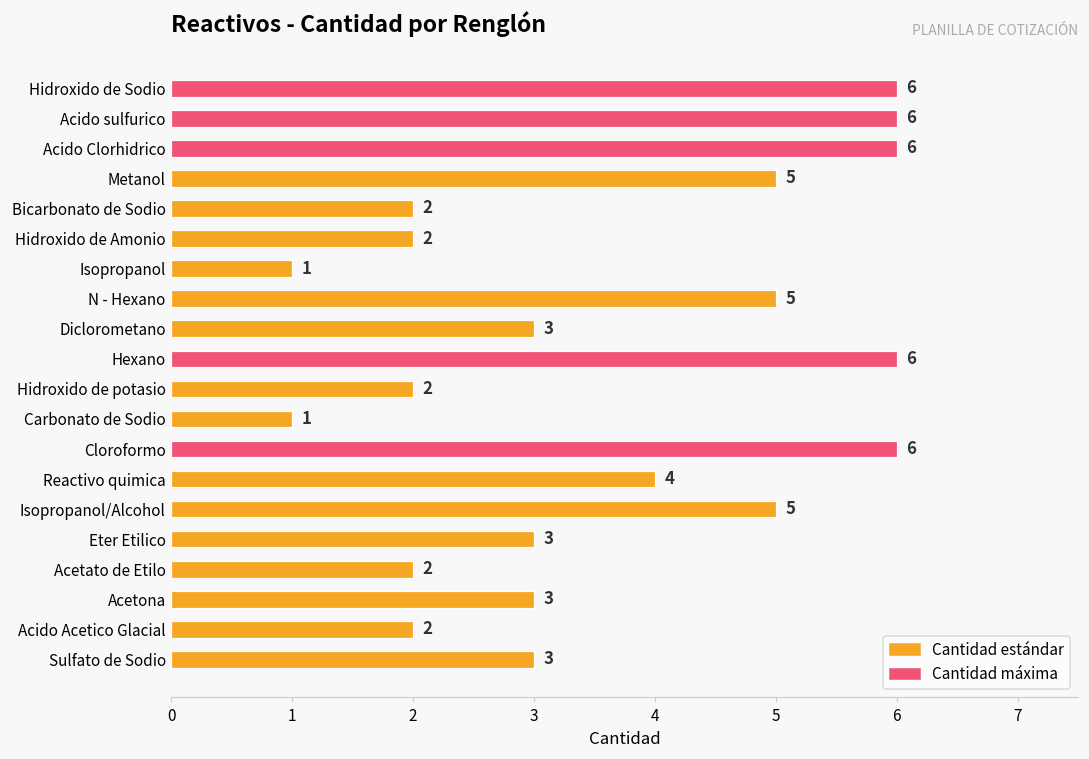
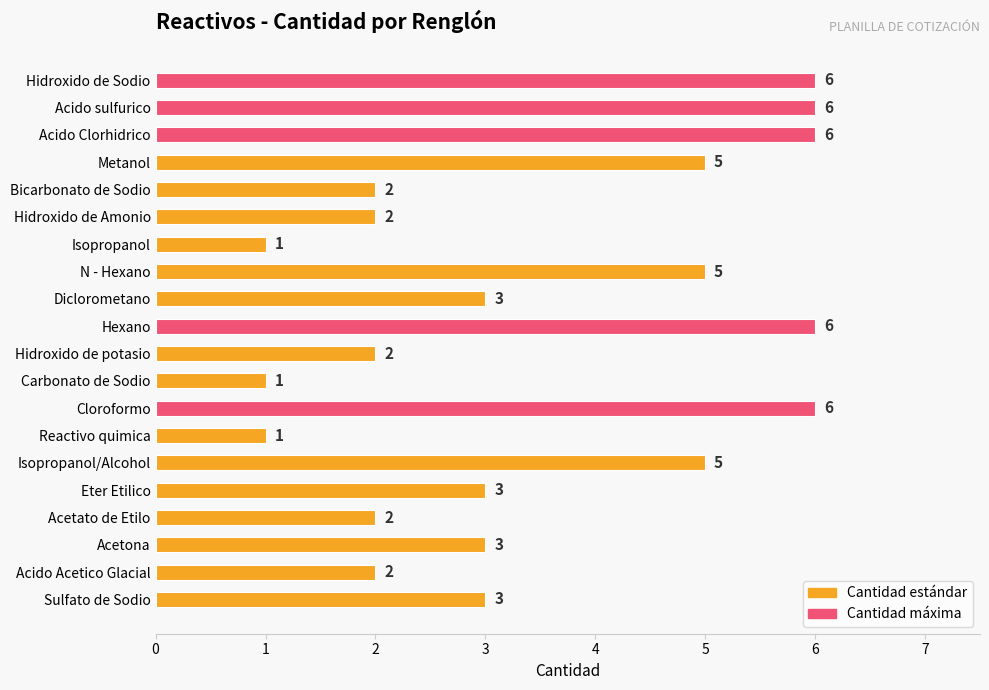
  {
    "Hidroxido de Sodio": 6,
    "Acido sulfurico": 6,
    "Acido Clorhidrico": 6,
    "Metanol": 5,
    "Bicarbonato de Sodio": 2,
    "Hidroxido de Amonio": 2,
    "Isopropanol": 1,
    "N - Hexano": 5,
    "Diclorometano": 3,
    "Hexano": 6,
    "Hidroxido de potasio": 2,
    "Carbonato de Sodio": 1,
    "Cloroformo": 6,
-   "Reactivo quimica": 4,
+   "Reactivo quimica": 1,
    "Isopropanol/Alcohol": 5,
    "Eter Etilico": 3,
    "Acetato de Etilo": 2,
    "Acetona": 3,
    "Acido Acetico Glacial": 2,
    "Sulfato de Sodio": 3
  }
